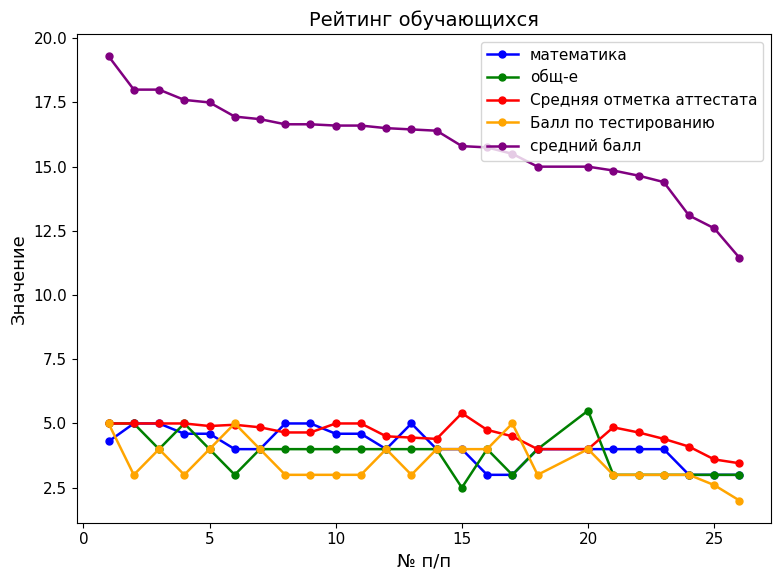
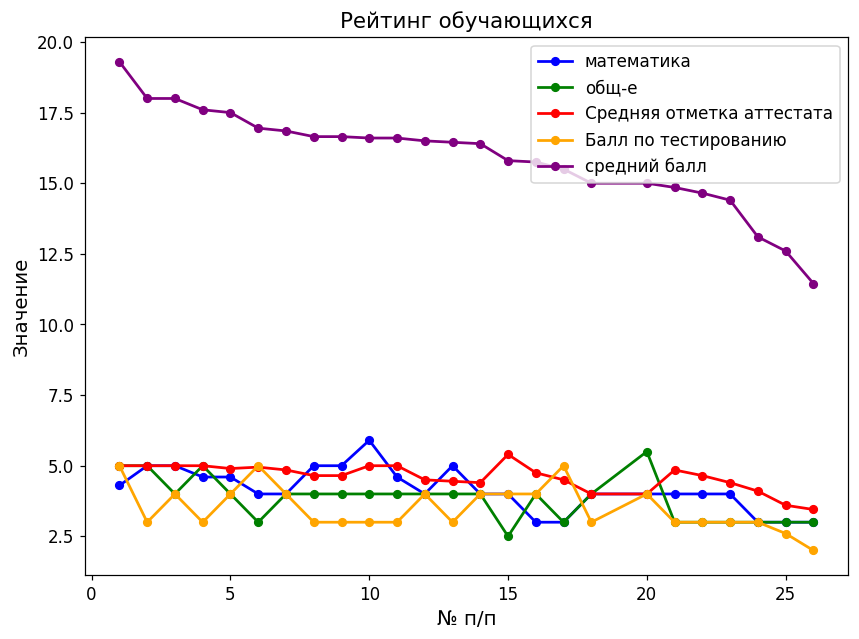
  {
    "математика": {
      "5": 4.6,
-     "10": 4.6
+     "10": 5.9
    },
    "общ-е": {
      "10": 4.0,
      "15": 2.5,
      "20": 5.5
    },
    "Средняя отметка аттестата": {
      "5": 4.9,
      "10": 5.0,
      "15": 5.4,
      "25": 3.6
    },
    "Балл по тестированию": {
      "10": 3.0,
      "25": 2.6
    },
    "средний балл": {
      "5": 17.5,
      "10": 16.6,
      "15": 15.8,
      "20": 15.0,
      "25": 12.6
    }
  }
